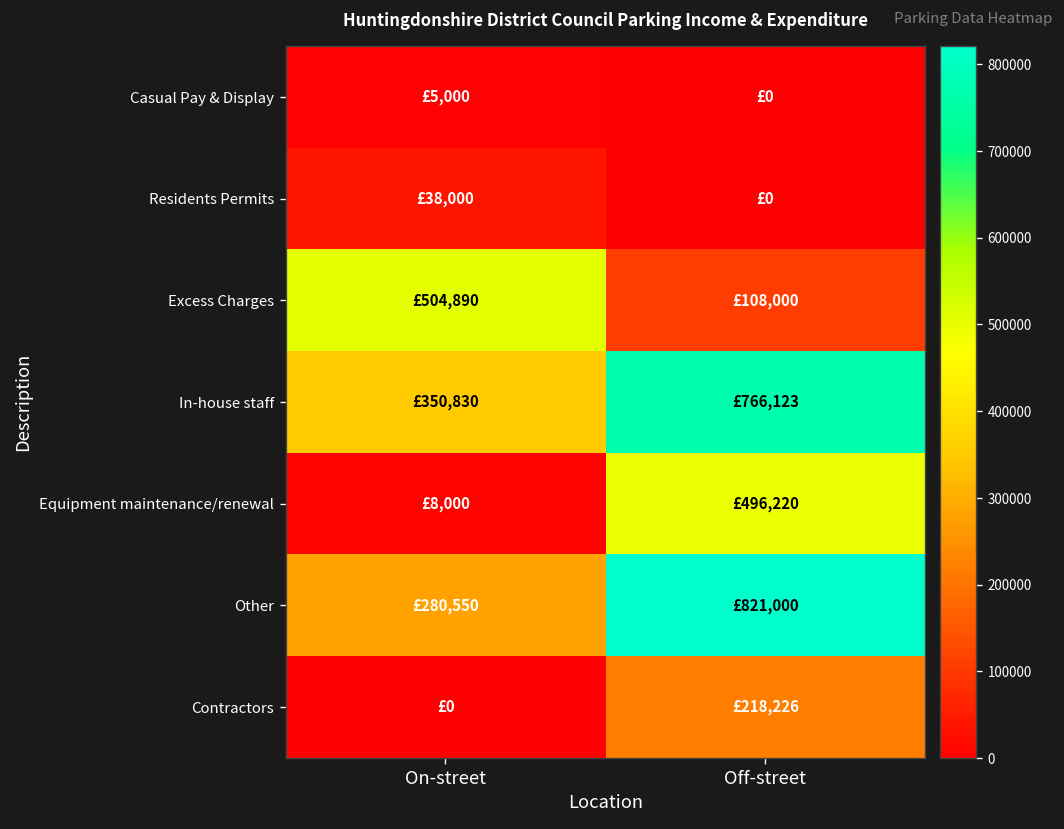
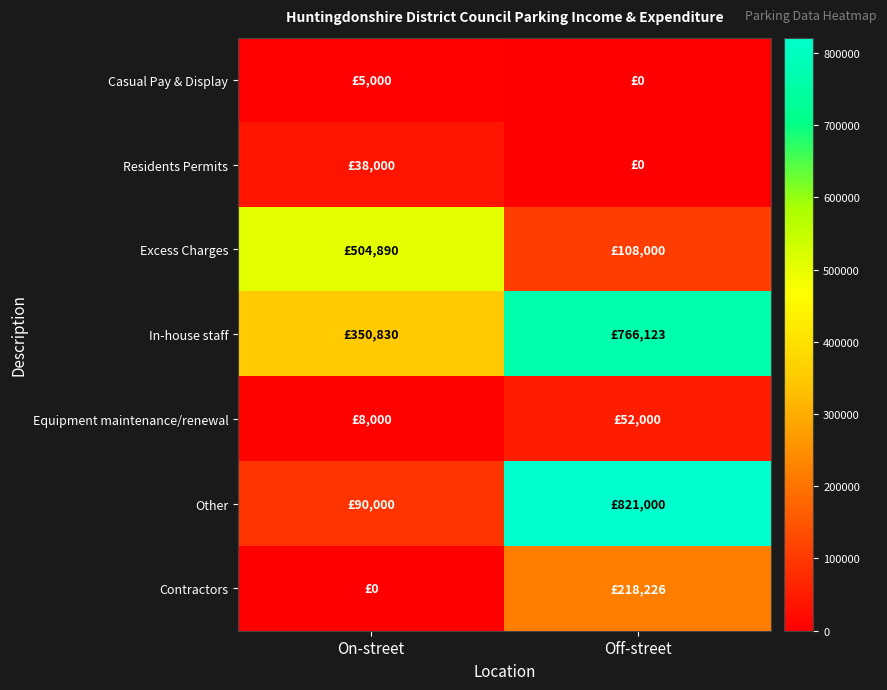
  {
    "Casual Pay & Display": {
      "On-street": "£5,000",
      "Off-street": "£0"
    },
    "Residents Permits": {
      "On-street": "£38,000",
      "Off-street": "£0"
    },
    "Excess Charges": {
      "On-street": "£504,890",
      "Off-street": "£108,000"
    },
    "In-house staff": {
      "On-street": "£350,830",
      "Off-street": "£766,123"
    },
    "Equipment maintenance/renewal": {
      "On-street": "£8,000",
-     "Off-street": "£496,220"
+     "Off-street": "£52,000"
    },
    "Other": {
-     "On-street": "£280,550",
+     "On-street": "£90,000",
      "Off-street": "£821,000"
    },
    "Contractors": {
      "On-street": "£0",
      "Off-street": "£218,226"
    }
  }
